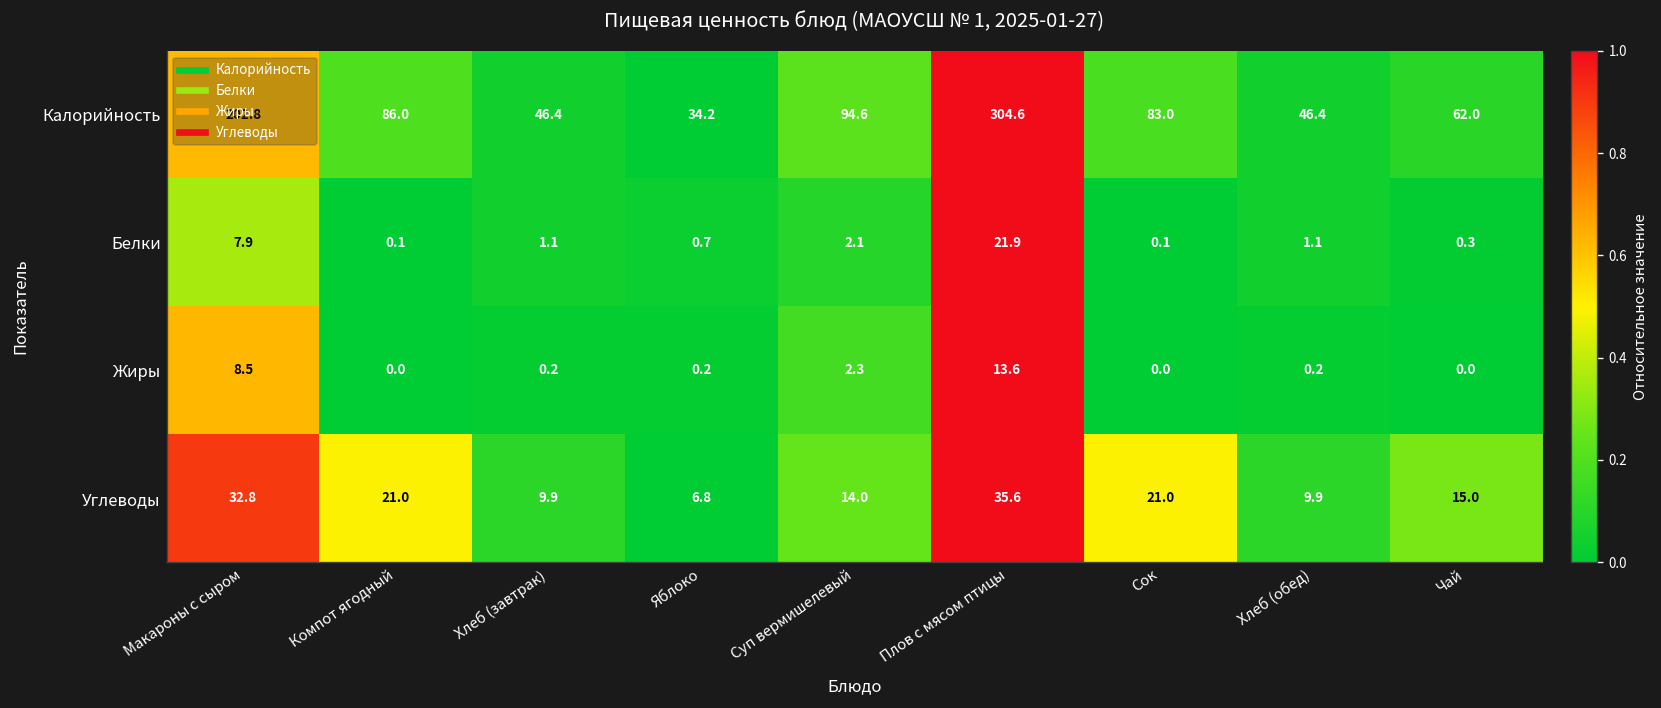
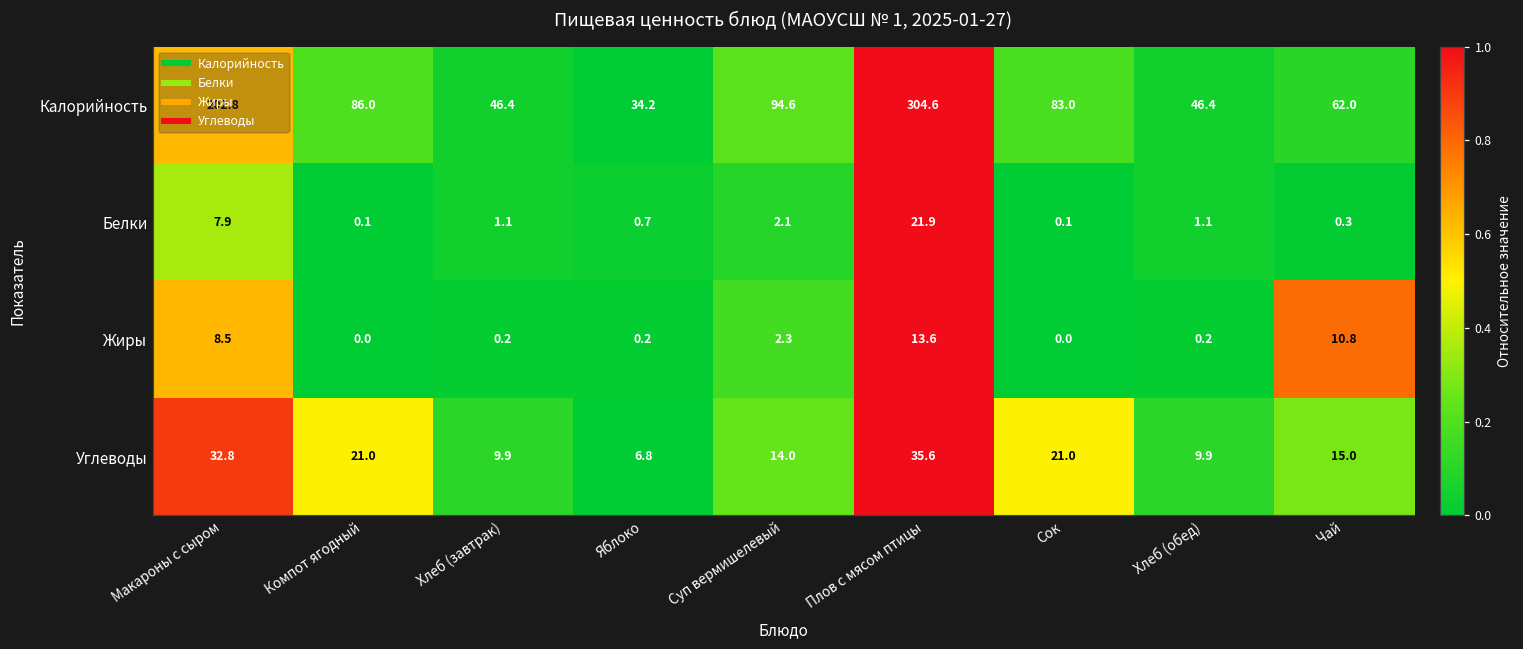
  {
    "Калорийность": {
      "Компот ягодный": 86.0,
      "Хлеб (завтрак)": 46.4,
      "Яблоко": 34.2,
      "Суп вермишелевый": 94.6,
      "Плов с мясом птицы": 304.6,
      "Сок": 83.0,
      "Хлеб (обед)": 46.4,
      "Чай": 62.0
    },
    "Белки": {
      "Макароны с сыром": 7.9,
      "Компот ягодный": 0.1,
      "Хлеб (завтрак)": 1.1,
      "Яблоко": 0.7,
      "Суп вермишелевый": 2.1,
      "Плов с мясом птицы": 21.9,
      "Сок": 0.1,
      "Хлеб (обед)": 1.1,
      "Чай": 0.3
    },
    "Жиры": {
      "Макароны с сыром": 8.5,
      "Компот ягодный": 0.0,
      "Хлеб (завтрак)": 0.2,
      "Яблоко": 0.2,
      "Суп вермишелевый": 2.3,
      "Плов с мясом птицы": 13.6,
      "Сок": 0.0,
      "Хлеб (обед)": 0.2,
-     "Чай": 0.0
+     "Чай": 10.8
    },
    "Углеводы": {
      "Макароны с сыром": 32.8,
      "Компот ягодный": 21.0,
      "Хлеб (завтрак)": 9.9,
      "Яблоко": 6.8,
      "Суп вермишелевый": 14.0,
      "Плов с мясом птицы": 35.6,
      "Сок": 21.0,
      "Хлеб (обед)": 9.9,
      "Чай": 15.0
    }
  }
